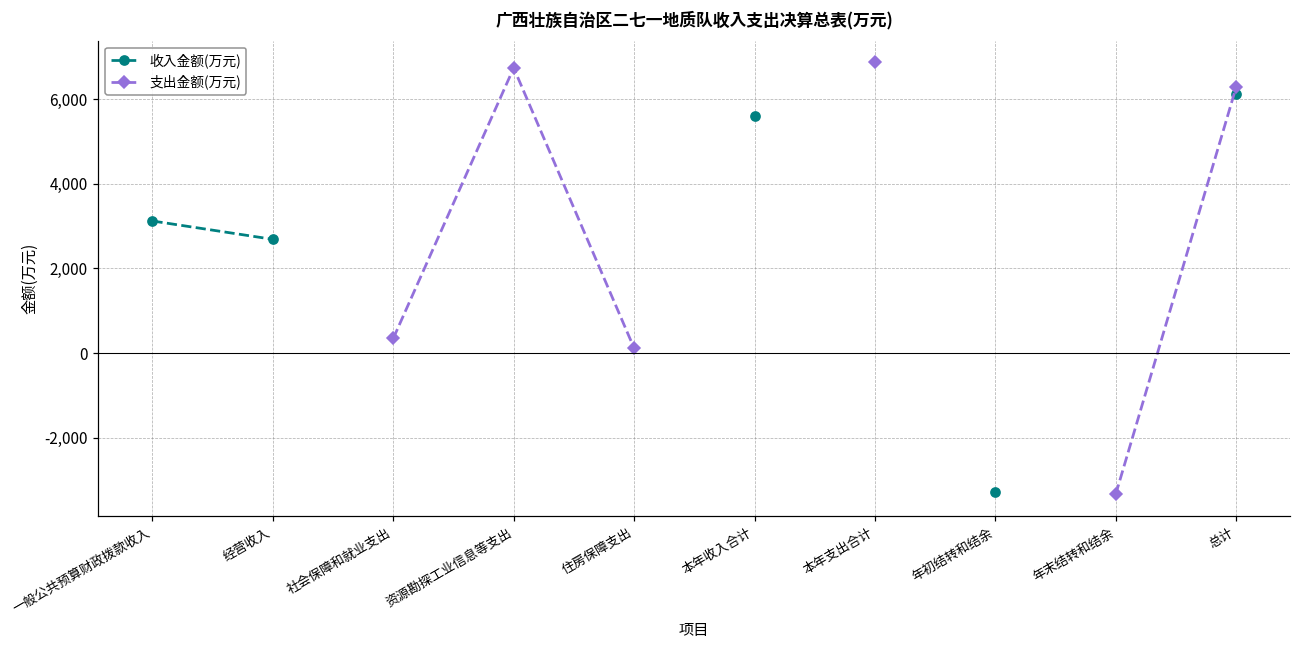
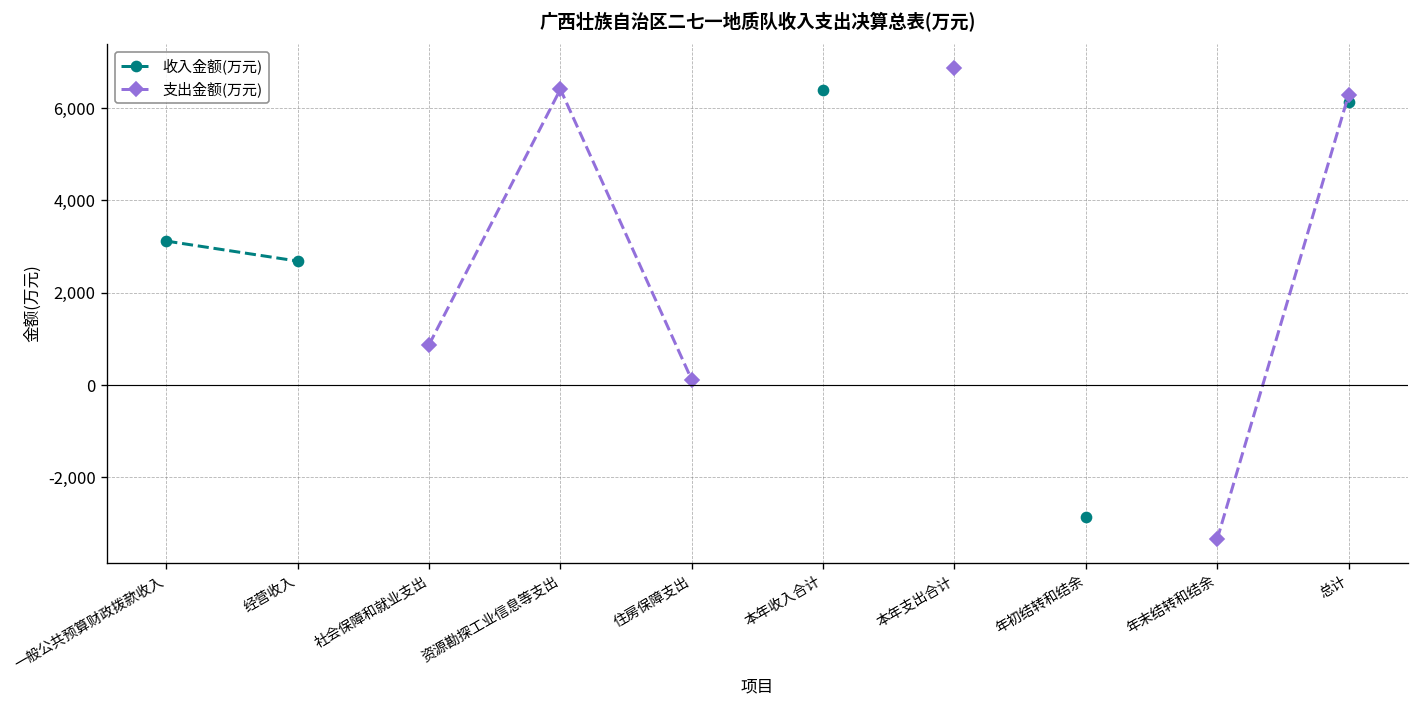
  {
    "收入金额(万元)": {
      "一般公共预算财政拨款收入": "3,100",
      "经营收入": "2,700",
-     "本年收入合计": "5,600",
-     "年初结转和结余": "-3,300",
+     "本年收入合计": "6,400",
+     "年初结转和结余": "-2,900",
      "总计": "6,100"
    },
    "支出金额(万元)": {
-     "社会保障和就业支出": "300",
-     "资源勘探工业信息等支出": "6,700",
+     "社会保障和就业支出": "900",
+     "资源勘探工业信息等支出": "6,400",
      "住房保障支出": "100",
      "本年支出合计": "6,900",
      "年末结转和结余": "-3,300",
      "总计": "6,300"
    }
  }
